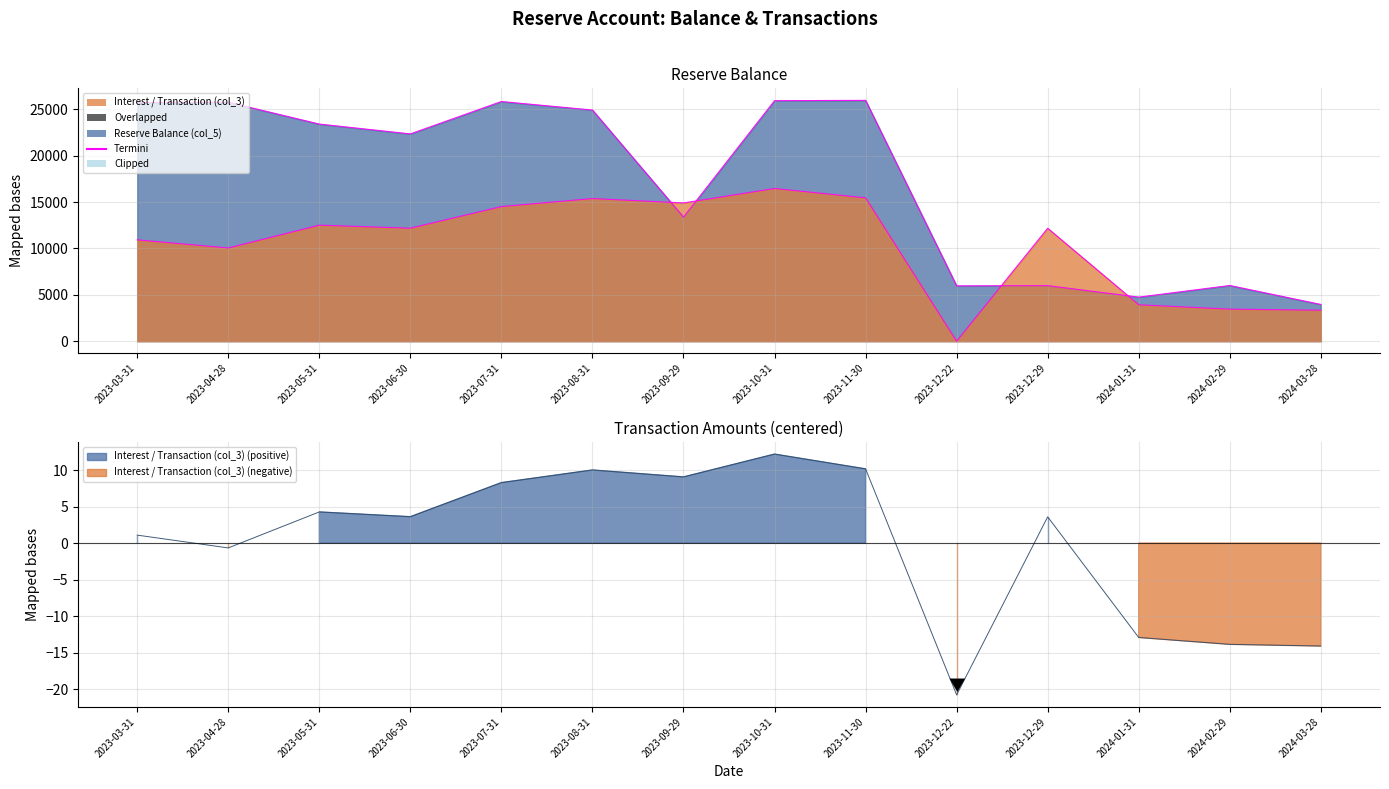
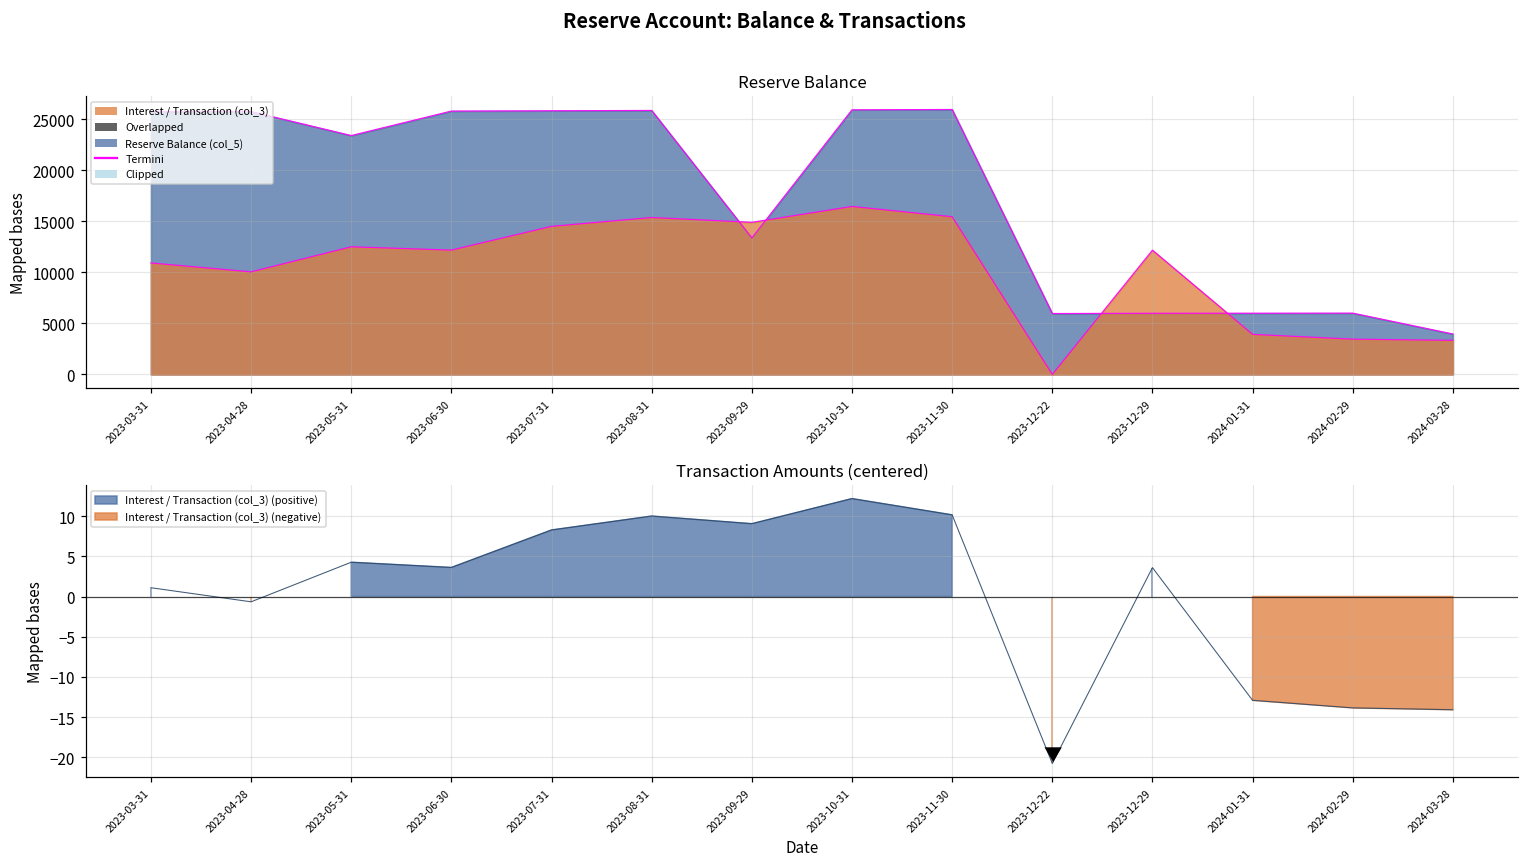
  {
    "Reserve Balance": {
      "Reserve Balance (col_5)": {
        "2023-05-31": 23000,
-       "2023-06-30": 22000,
+       "2023-06-30": 26000,
        "2023-07-31": 26000,
-       "2023-08-31": 25000,
+       "2023-08-31": 26000,
        "2023-09-29": 13000,
        "2023-10-31": 26000,
        "2023-11-30": 26000,
        "2023-12-22": 6000,
        "2023-12-29": 6000,
-       "2024-01-31": 5000,
+       "2024-01-31": 6000,
        "2024-02-29": 6000,
        "2024-03-28": 4000
      }
    },
    "Transaction Amounts (centered)": {
      "2023-03-31": 1,
      "2023-04-28": -1,
      "2023-05-31": 4,
      "2023-06-30": 4,
      "2023-07-31": 8,
      "2023-08-31": 10,
      "2023-09-29": 9,
      "2023-10-31": 12,
      "2023-11-30": 10,
      "2023-12-22": -21,
      "2023-12-29": 4,
      "2024-01-31": -13,
      "2024-02-29": -14,
      "2024-03-28": -14
    }
  }
